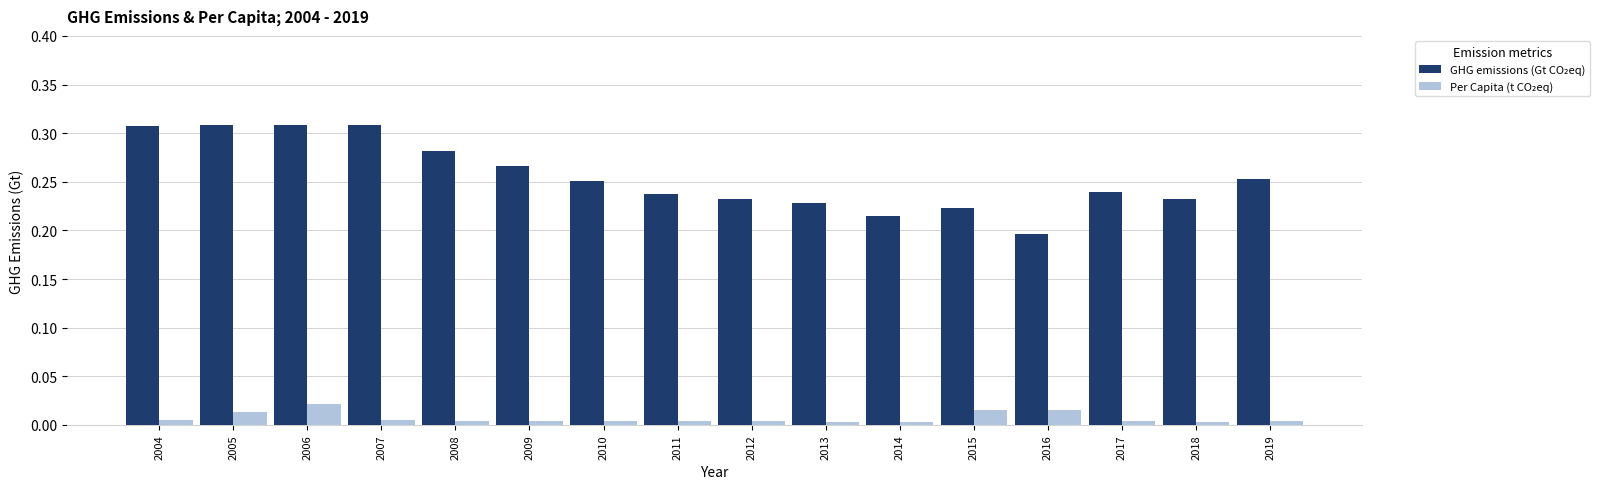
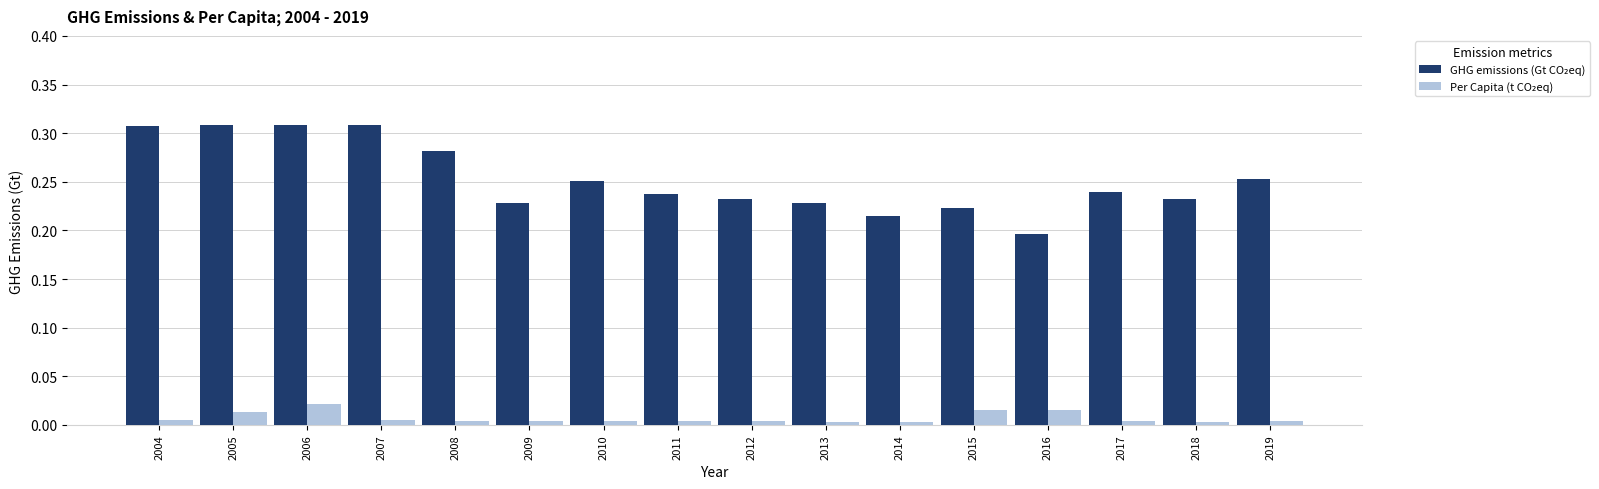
  {
    "GHG emissions (Gt CO₂eq)": {
      "2004": 0.31,
      "2005": 0.31,
      "2006": 0.31,
      "2007": 0.31,
      "2008": 0.28,
-     "2009": 0.27,
+     "2009": 0.23,
      "2010": 0.25,
      "2011": 0.24,
      "2012": 0.23,
      "2013": 0.23,
      "2014": 0.22,
      "2015": 0.22,
      "2016": 0.20,
      "2017": 0.24,
      "2018": 0.23,
      "2019": 0.25
    },
    "Per Capita (t CO₂eq)": {
      "2004": 0.00,
      "2005": 0.01,
      "2006": 0.02,
      "2007": 0.00,
      "2008": 0.00,
      "2009": 0.00,
      "2010": 0.00,
      "2011": 0.00,
      "2012": 0.00,
      "2013": 0.00,
      "2014": 0.00,
      "2015": 0.02,
      "2016": 0.02,
      "2017": 0.00,
      "2018": 0.00,
      "2019": 0.00
    }
  }
